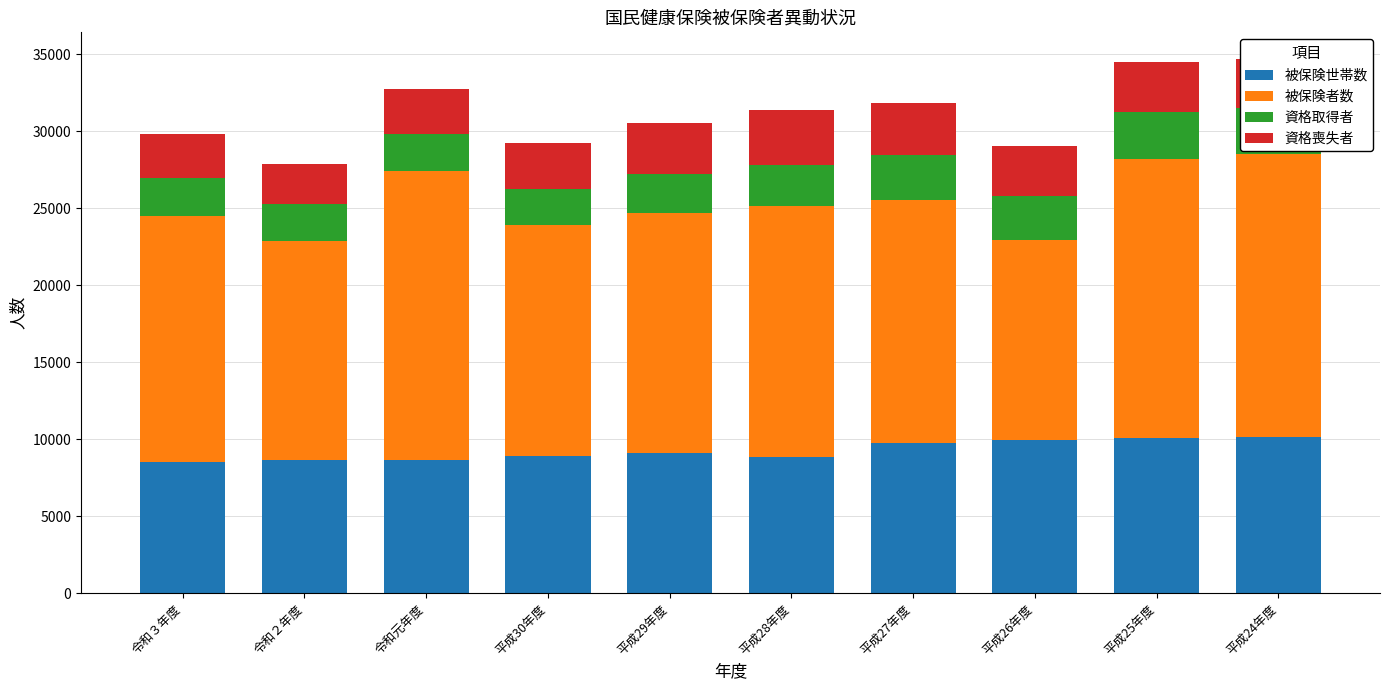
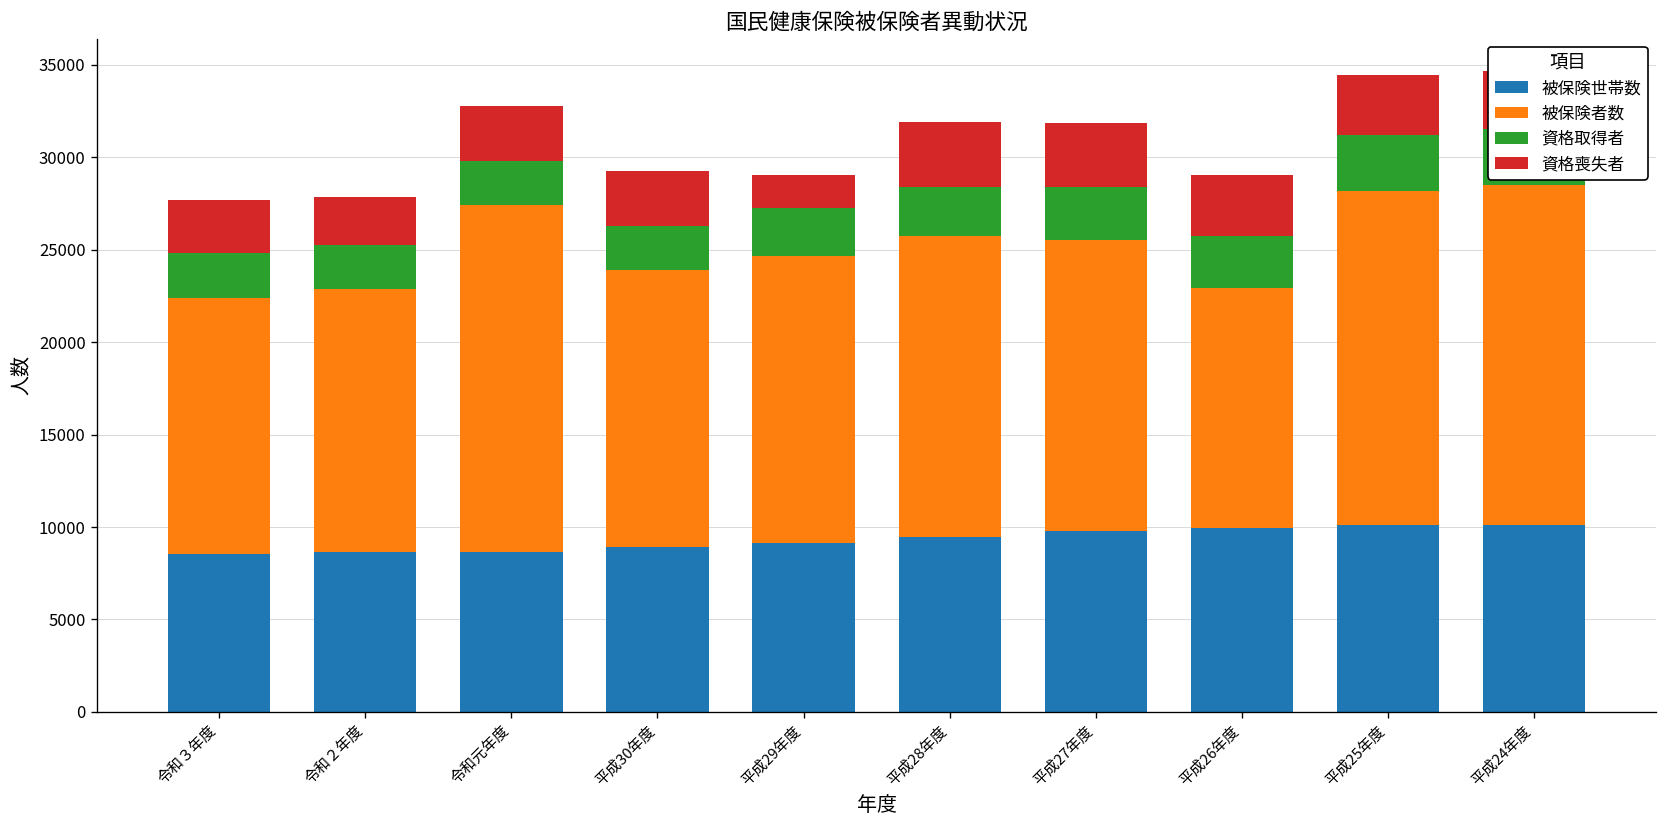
  {
    "被保険世帯数": {
      "令和３年度": 8500,
      "令和２年度": 8600,
      "令和元年度": 8700,
      "平成30年度": 8900,
      "平成29年度": 9100,
-     "平成28年度": 8900,
+     "平成28年度": 9500,
      "平成27年度": 9800,
      "平成26年度": 9900,
      "平成25年度": 10100,
      "平成24年度": 10100
    },
    "被保険者数": {
-     "令和３年度": 16000,
+     "令和３年度": 13800,
      "令和２年度": 14200,
      "令和元年度": 18700,
      "平成30年度": 15000,
      "平成29年度": 15600,
      "平成28年度": 16300,
      "平成27年度": 15700,
      "平成26年度": 13000,
      "平成25年度": 18100,
      "平成24年度": 18400
    },
    "資格取得者": {
      "令和３年度": 2400,
      "令和２年度": 2400,
      "令和元年度": 2400,
      "平成30年度": 2400,
      "平成29年度": 2600,
      "平成28年度": 2600,
      "平成27年度": 2900,
      "平成26年度": 2800,
      "平成25年度": 3000
    },
    "資格喪失者": {
      "令和３年度": 2800,
      "令和２年度": 2600,
      "令和元年度": 3000,
      "平成30年度": 3000,
-     "平成29年度": 3300,
+     "平成29年度": 1800,
      "平成28年度": 3500,
      "平成27年度": 3400,
      "平成26年度": 3200,
      "平成25年度": 3200
    }
  }
